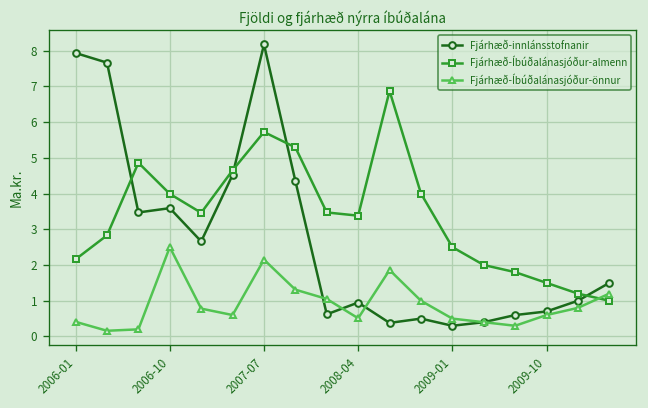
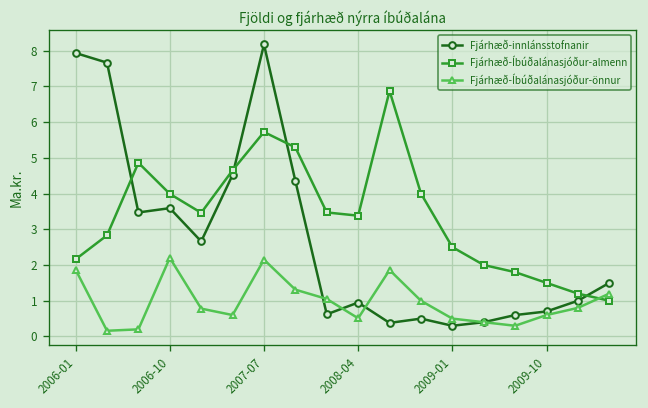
  {
    "Fjárhæð-Íbúðalánasjóður-önnur": {
-     "2006-01": 0.4,
-     "2006-10": 2.5,
+     "2006-01": 1.9,
+     "2006-10": 2.2,
      "2007-07": 2.2,
      "2008-04": 0.5,
      "2009-01": 0.5,
      "2009-10": 0.6
    }
  }
